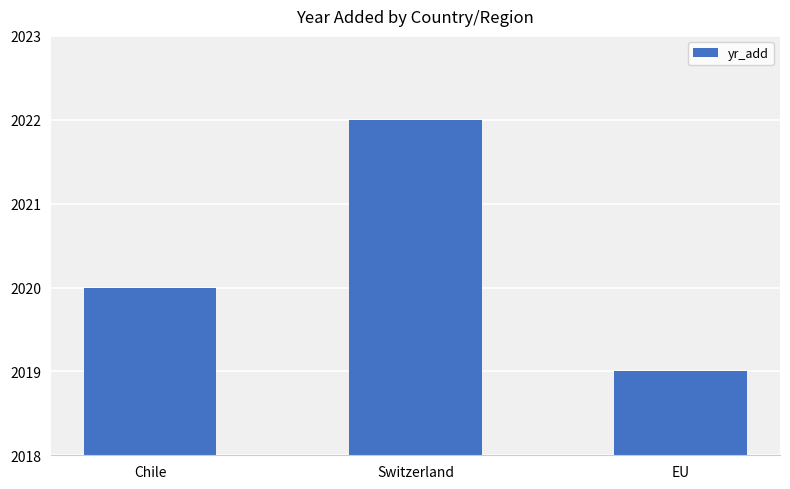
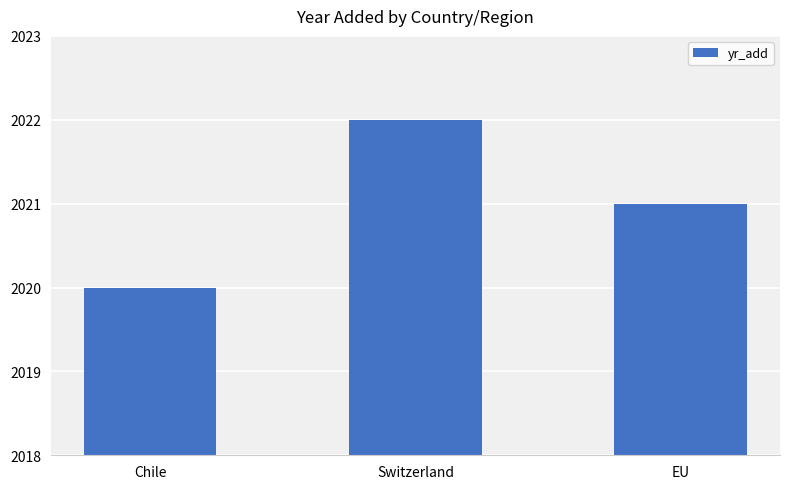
  {
    "Chile": 2020,
    "Switzerland": 2022,
-   "EU": 2019
+   "EU": 2021
  }
